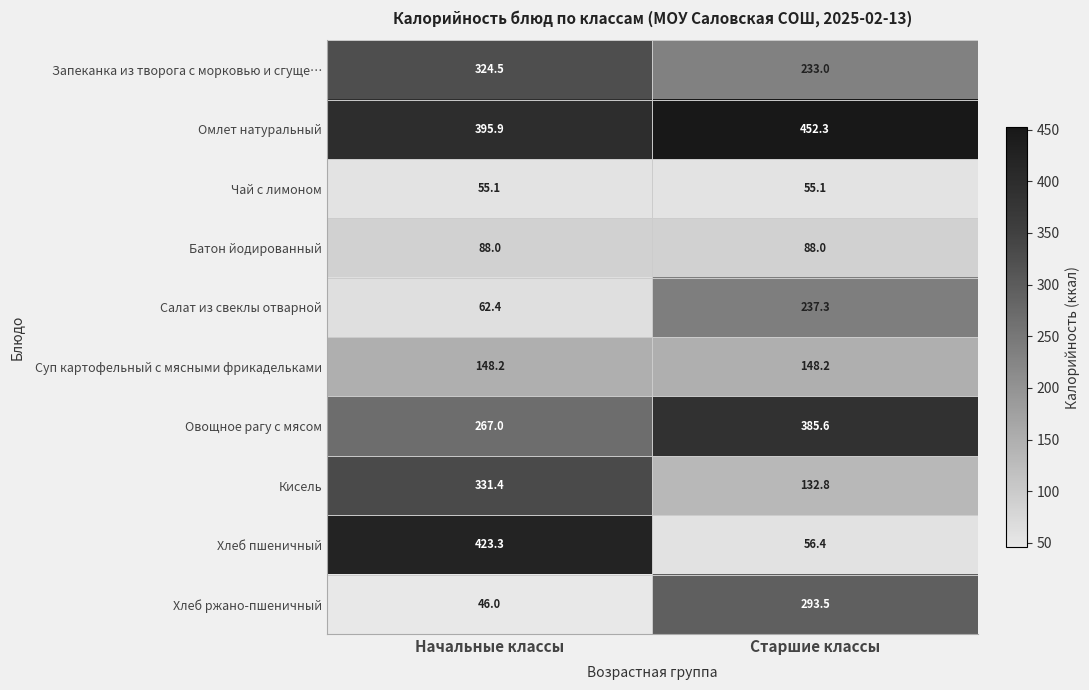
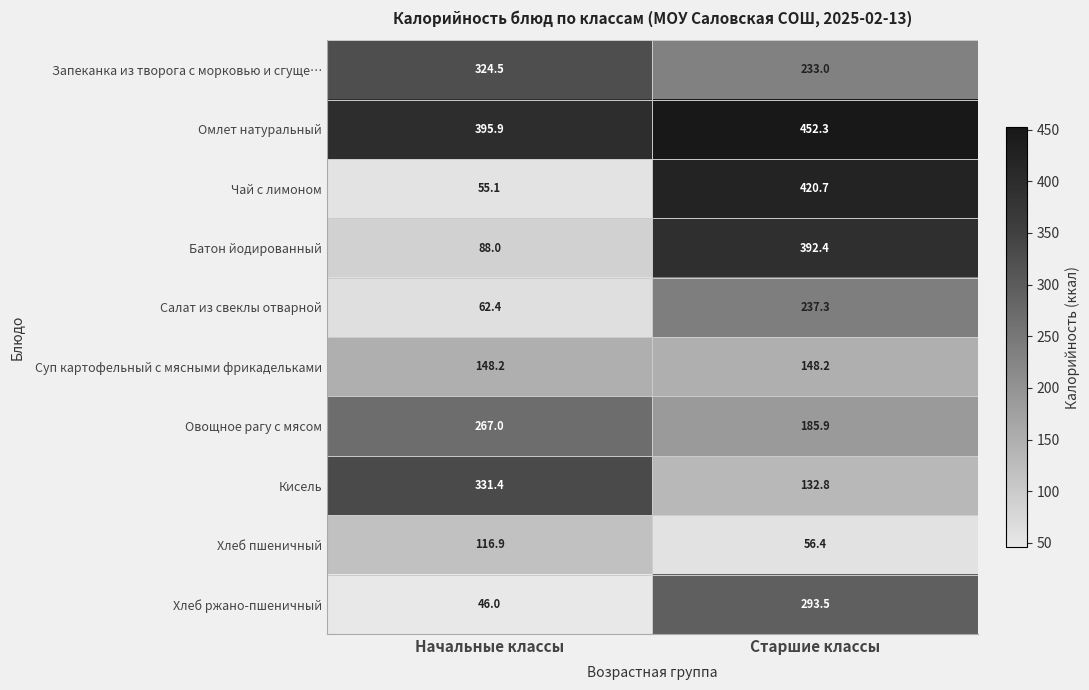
  {
    "Запеканка из творога с морковью и сгуще…": {
      "Начальные классы": 324.5,
      "Старшие классы": 233.0
    },
    "Омлет натуральный": {
      "Начальные классы": 395.9,
      "Старшие классы": 452.3
    },
    "Чай с лимоном": {
      "Начальные классы": 55.1,
-     "Старшие классы": 55.1
+     "Старшие классы": 420.7
    },
    "Батон йодированный": {
      "Начальные классы": 88.0,
-     "Старшие классы": 88.0
+     "Старшие классы": 392.4
    },
    "Салат из свеклы отварной": {
      "Начальные классы": 62.4,
      "Старшие классы": 237.3
    },
    "Суп картофельный с мясными фрикадельками": {
      "Начальные классы": 148.2,
      "Старшие классы": 148.2
    },
    "Овощное рагу с мясом": {
      "Начальные классы": 267.0,
-     "Старшие классы": 385.6
+     "Старшие классы": 185.9
    },
    "Кисель": {
      "Начальные классы": 331.4,
      "Старшие классы": 132.8
    },
    "Хлеб пшеничный": {
-     "Начальные классы": 423.3,
+     "Начальные классы": 116.9,
      "Старшие классы": 56.4
    },
    "Хлеб ржано-пшеничный": {
      "Начальные классы": 46.0,
      "Старшие классы": 293.5
    }
  }
